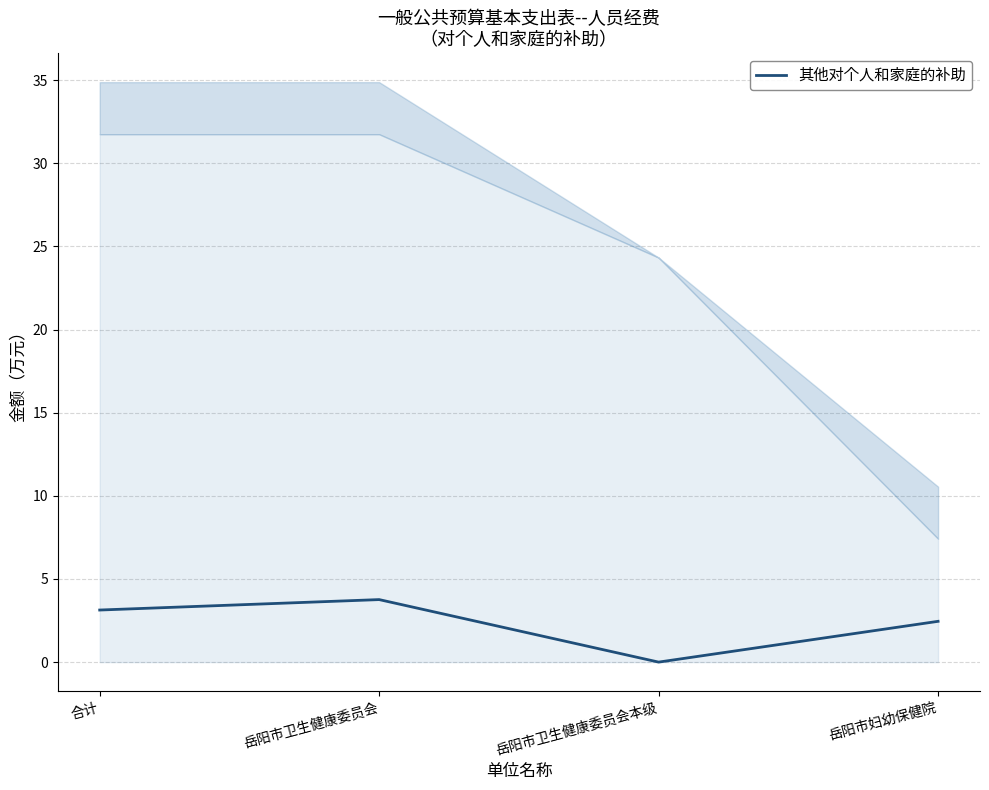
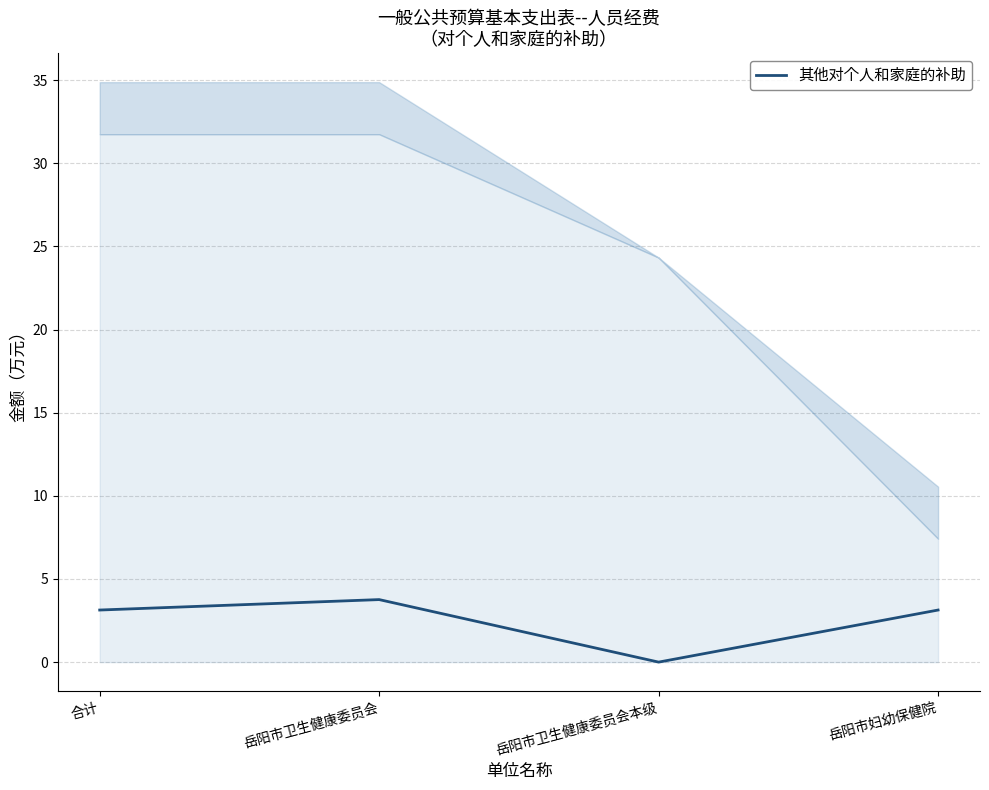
  {
    "其他对个人和家庭的补助": {
      "合计": 3.1,
      "岳阳市卫生健康委员会": 3.8,
      "岳阳市卫生健康委员会本级": 0.0,
-     "岳阳市妇幼保健院": 2.5
+     "岳阳市妇幼保健院": 3.1
    }
  }
